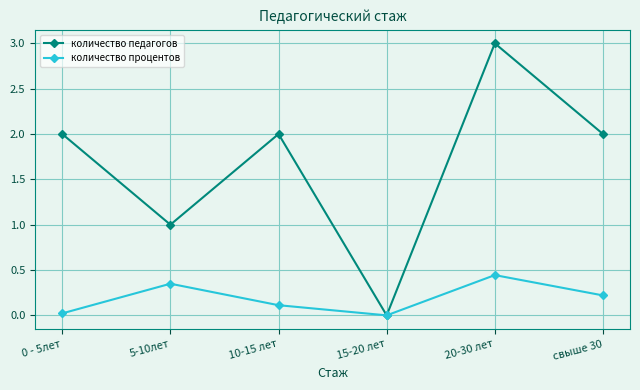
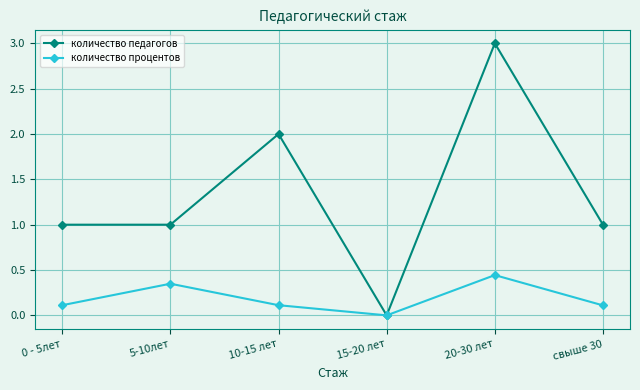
  {
    "количество педагогов": {
-     "0 - 5лет": 2,
+     "0 - 5лет": 1,
      "5-10лет": 1,
      "10-15 лет": 2,
      "20-30 лет": 3,
-     "свыше 30": 2
+     "свыше 30": 1
    },
    "количество процентов": {
-     "0 - 5лет": 0.0,
+     "0 - 5лет": 0.1,
      "5-10лет": 0.3,
      "10-15 лет": 0.1,
      "20-30 лет": 0.4,
-     "свыше 30": 0.2
+     "свыше 30": 0.1
    }
  }
